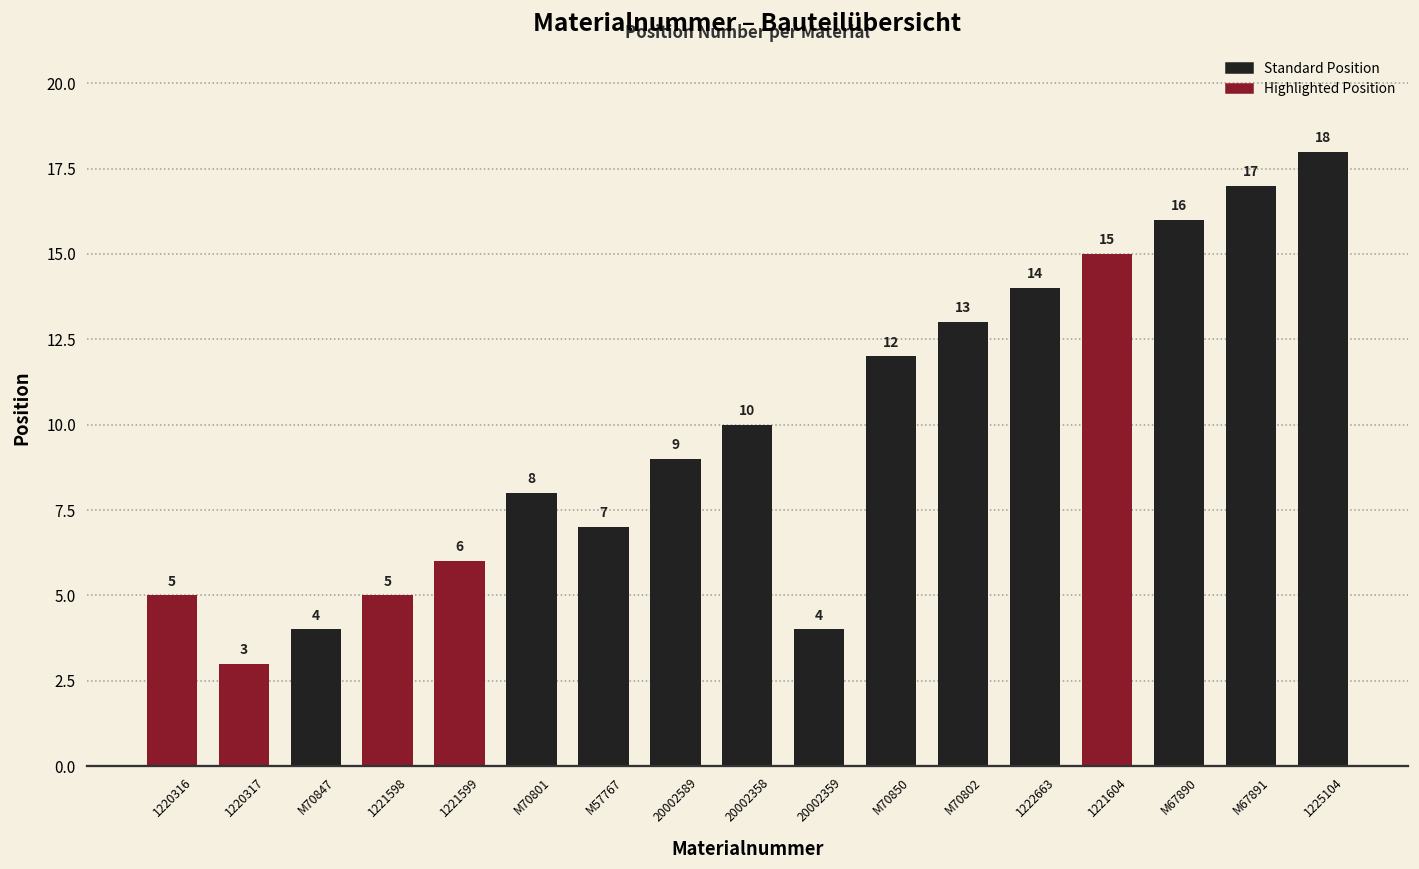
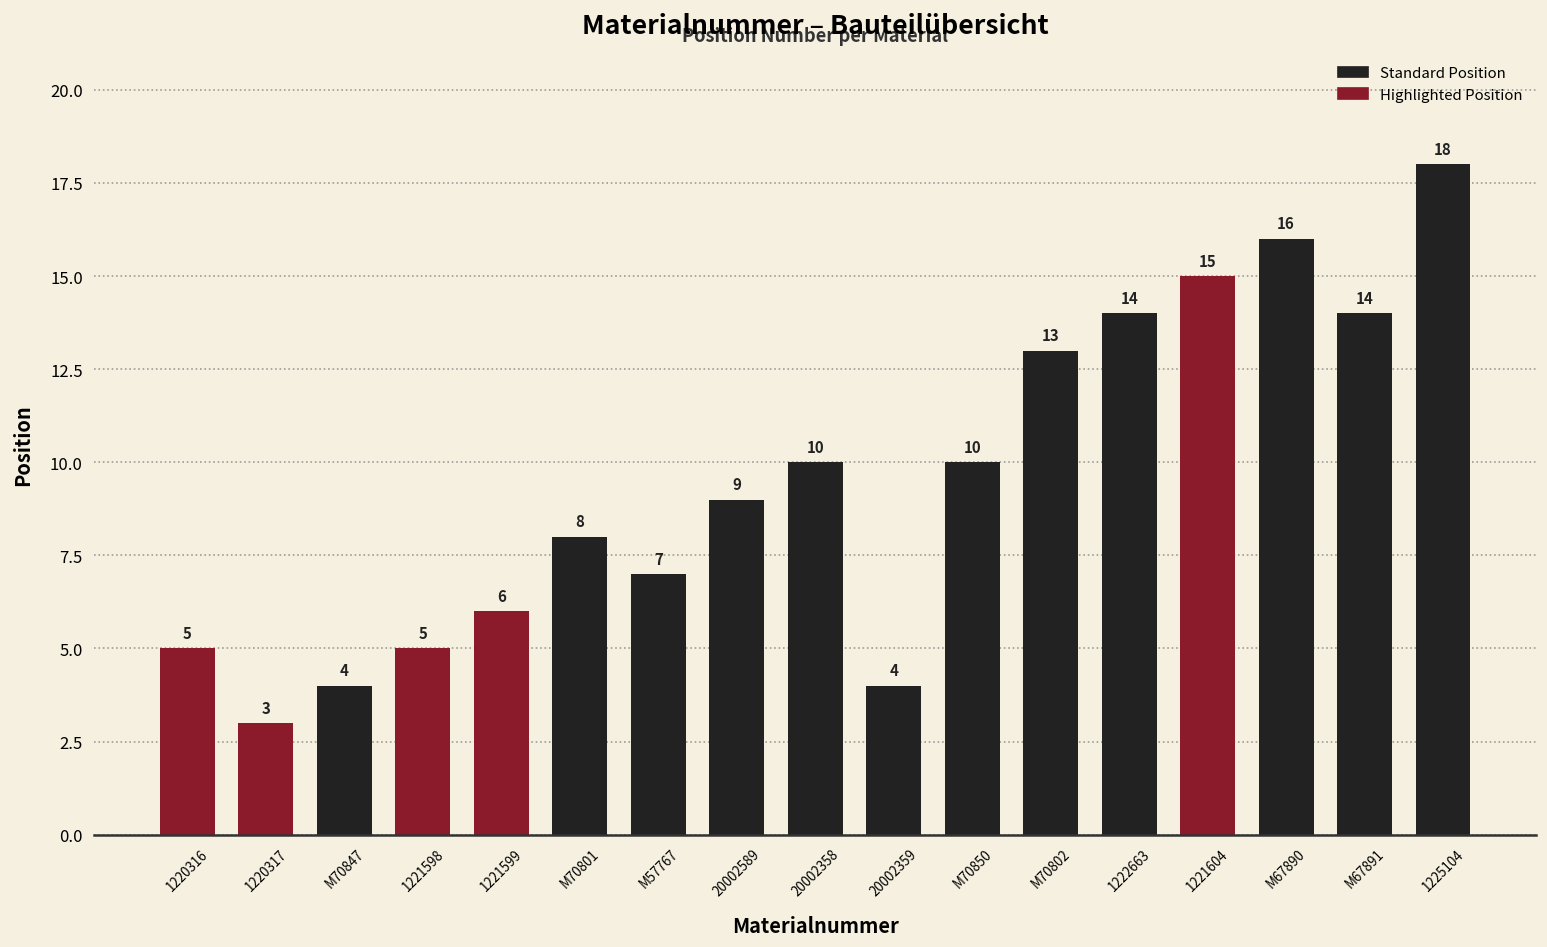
  {
    "1220316": 5,
    "1220317": 3,
    "M70847": 4,
    "1221598": 5,
    "1221599": 6,
    "M70801": 8,
    "M57767": 7,
    "20002589": 9,
    "20002358": 10,
    "20002359": 4,
-   "M70850": 12,
+   "M70850": 10,
    "M70802": 13,
    "1222663": 14,
    "1221604": 15,
    "M67890": 16,
-   "M67891": 17,
+   "M67891": 14,
    "1225104": 18
  }
